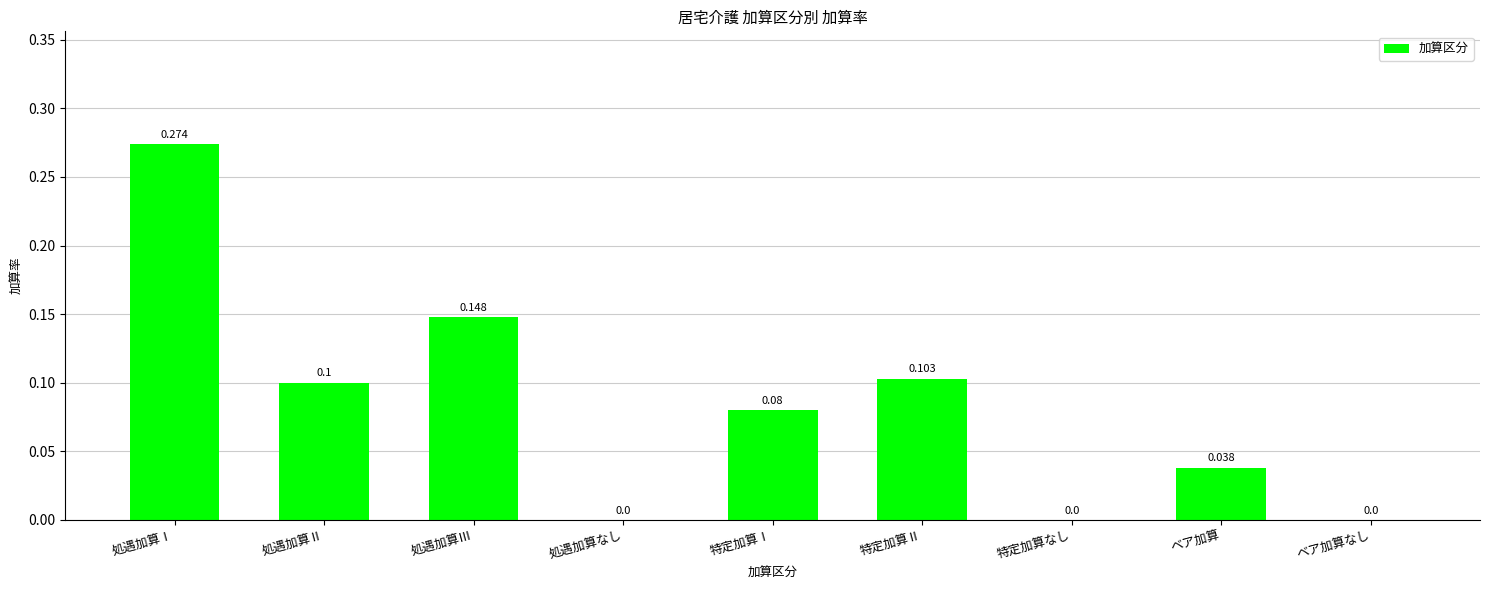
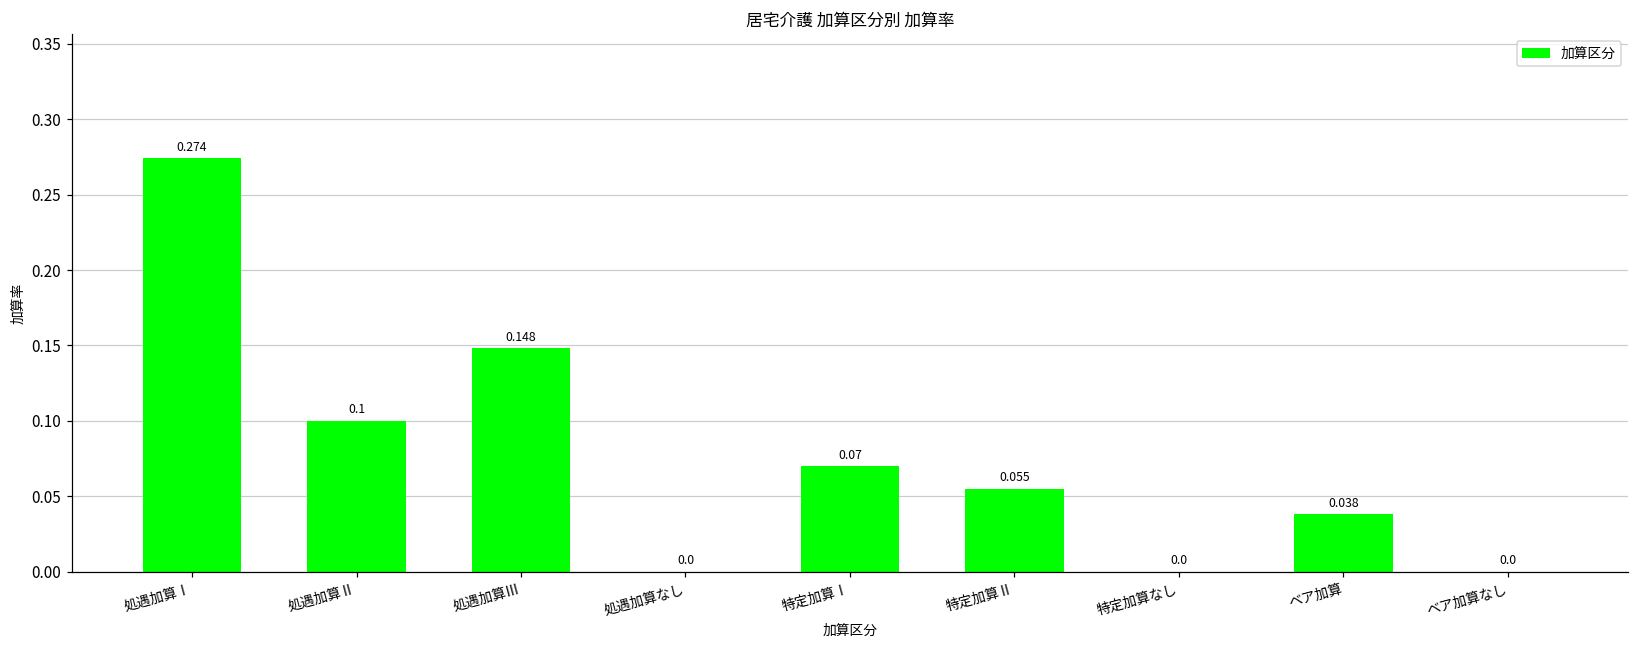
  {
    "処遇加算Ⅰ": 0.274,
    "処遇加算Ⅱ": 0.1,
    "処遇加算Ⅲ": 0.148,
    "処遇加算なし": 0.0,
-   "特定加算Ⅰ": 0.08,
-   "特定加算Ⅱ": 0.103,
+   "特定加算Ⅰ": 0.07,
+   "特定加算Ⅱ": 0.055,
    "特定加算なし": 0.0,
    "ベア加算": 0.038,
    "ベア加算なし": 0.0
  }
